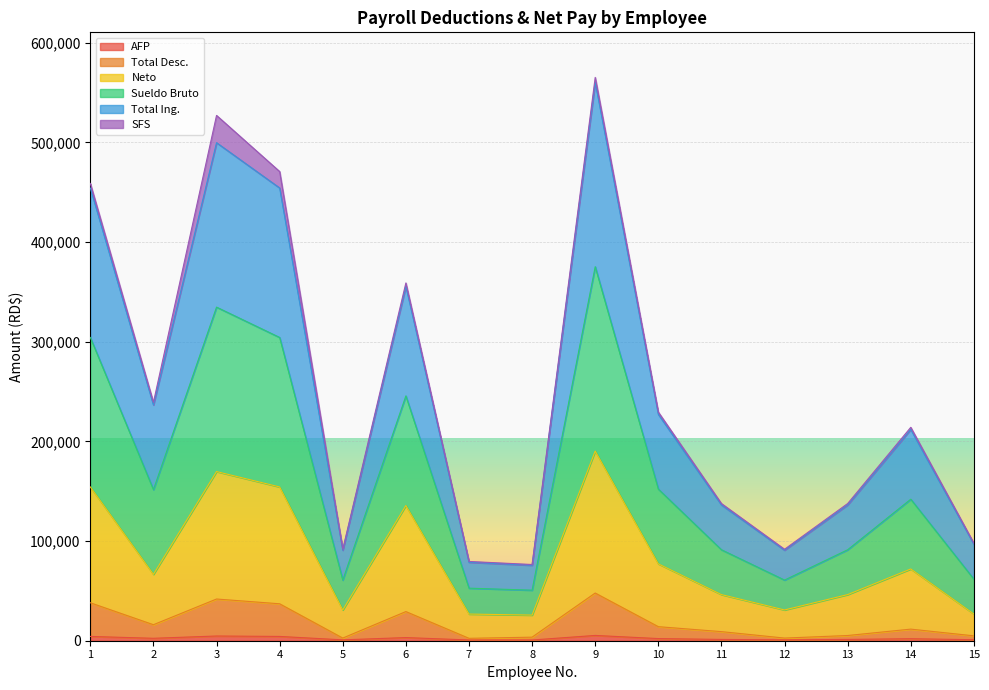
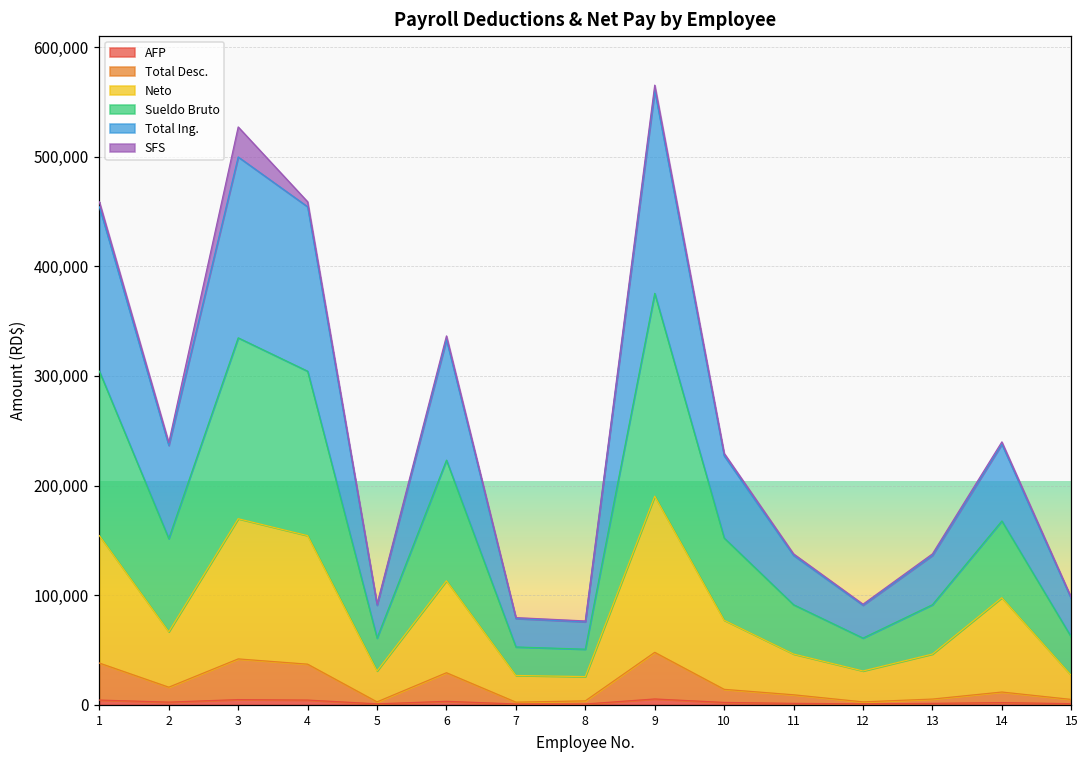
  {
    "Neto": {
      "1": "120,000",
      "2": "50,000",
      "3": "130,000",
      "4": "120,000",
      "5": "30,000",
-     "6": "110,000",
+     "6": "80,000",
      "7": "20,000",
      "8": "20,000",
      "9": "140,000",
      "10": "60,000",
      "11": "40,000",
      "12": "30,000",
      "13": "40,000",
-     "14": "60,000",
+     "14": "90,000",
      "15": "20,000"
    },
    "Sueldo Bruto": {
      "1": "150,000",
      "2": "90,000",
      "3": "170,000",
      "4": "150,000",
      "5": "30,000",
      "6": "110,000",
      "7": "30,000",
      "8": "30,000",
      "9": "190,000",
      "10": "80,000",
      "11": "50,000",
      "12": "30,000",
      "13": "50,000",
      "14": "70,000",
      "15": "40,000"
    },
    "Total Ing.": {
      "1": "150,000",
      "3": "170,000",
      "4": "150,000",
      "6": "110,000",
      "9": "190,000"
    },
    "SFS": {
      "1": "0",
      "3": "30,000",
-     "4": "20,000",
+     "4": "0",
      "6": "0",
      "9": "0"
    }
  }
